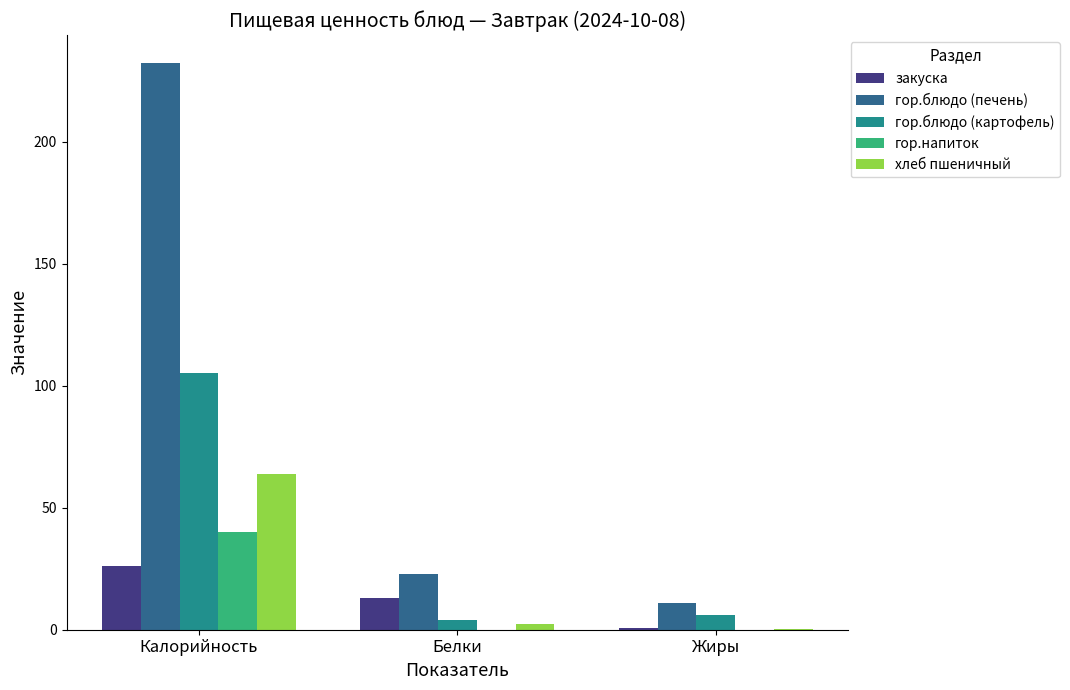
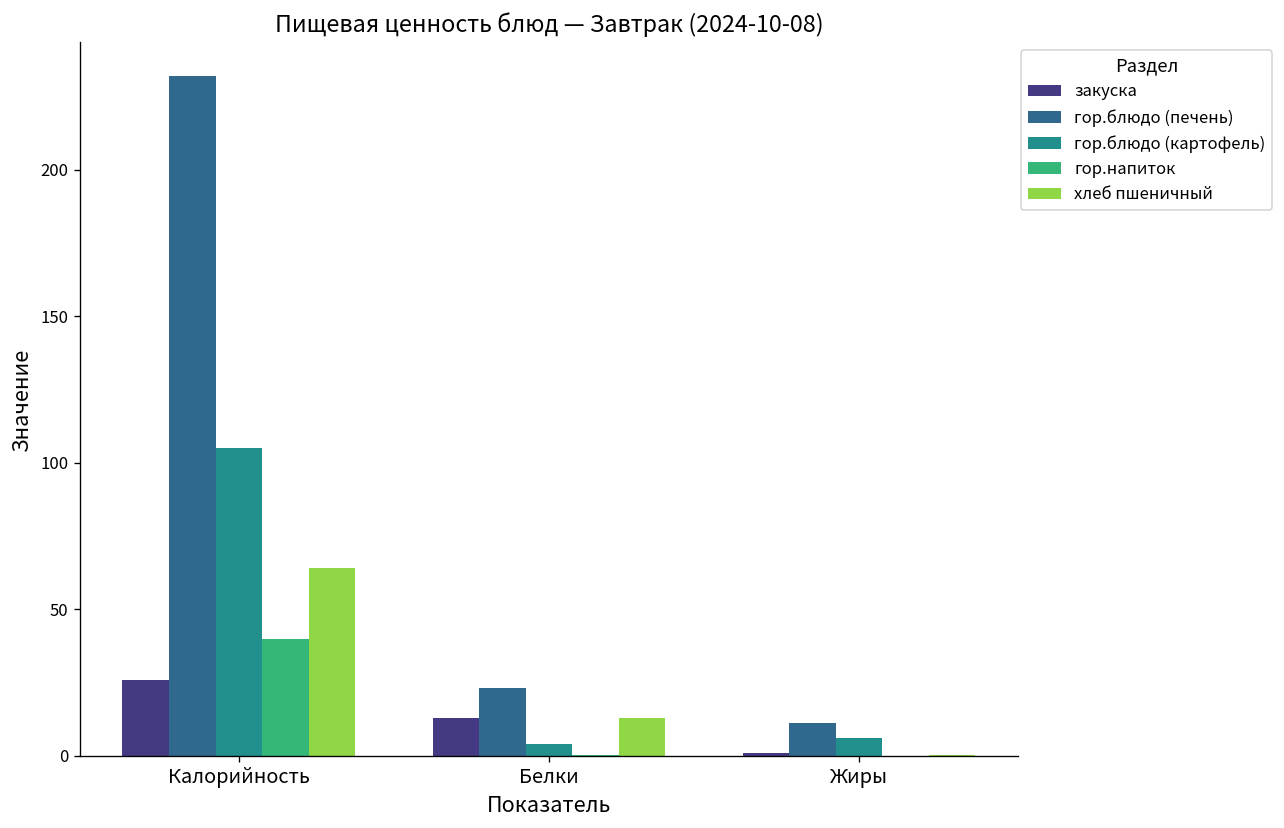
  {
    "хлеб пшеничный": {
      "Калорийность": 64,
-     "Белки": 2
+     "Белки": 13
    }
  }
